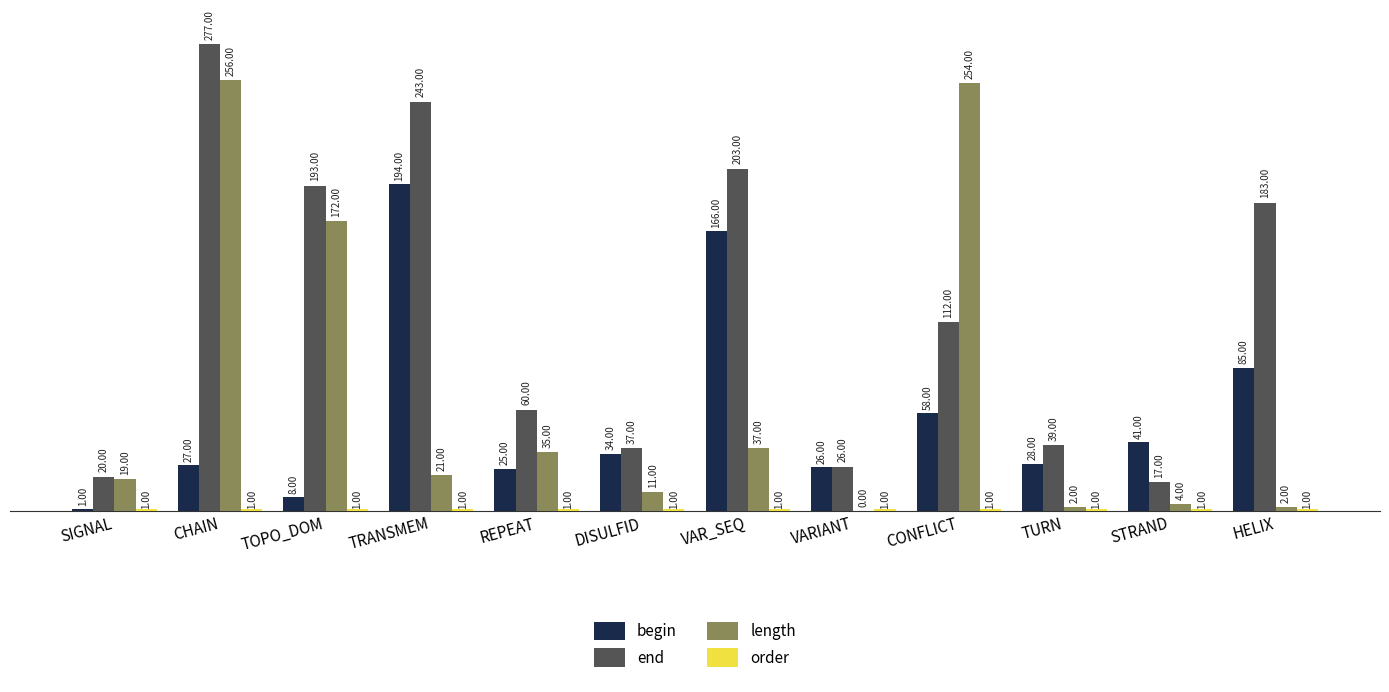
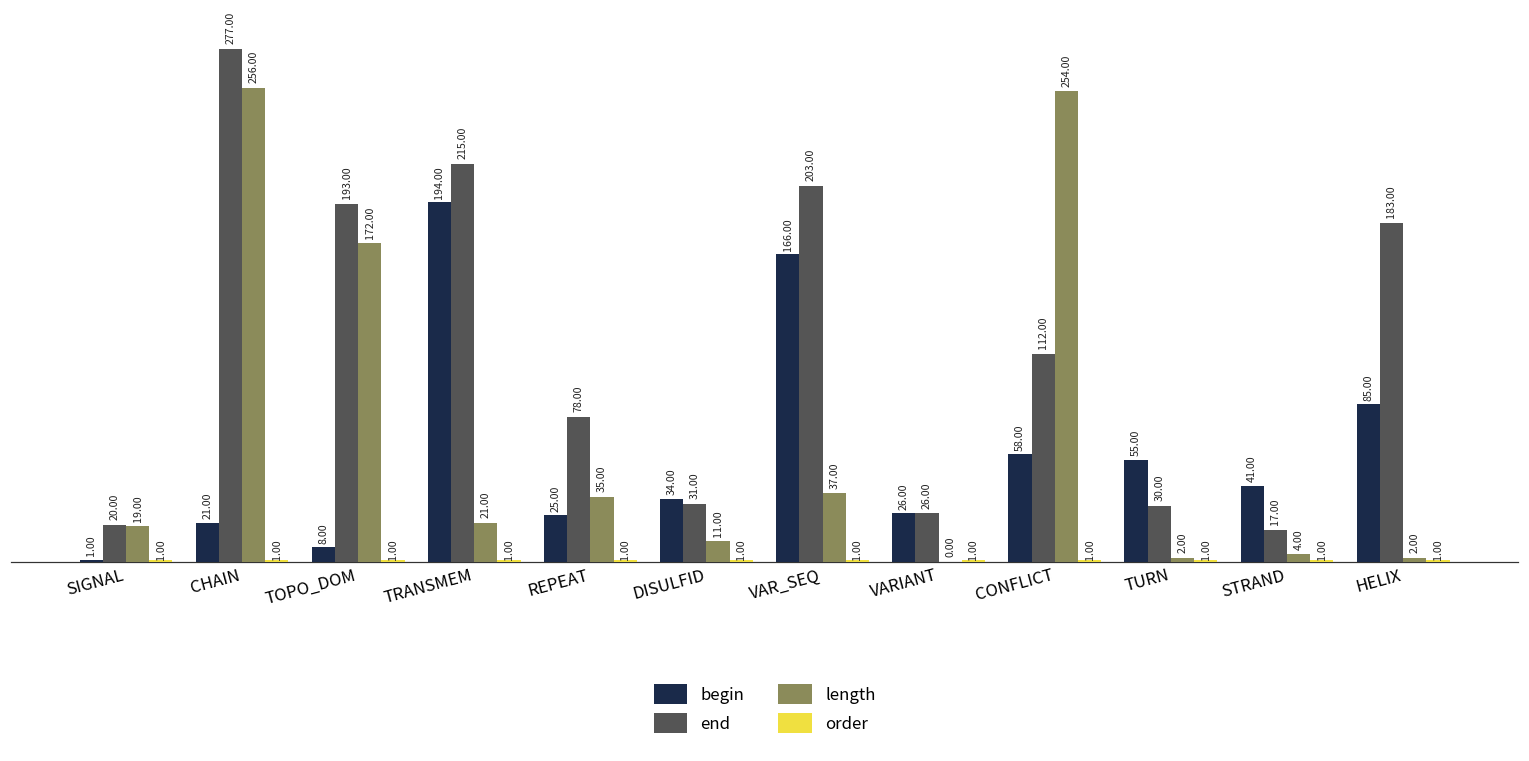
  {
    "begin": {
      "SIGNAL": 1.00,
-     "CHAIN": 27.00,
+     "CHAIN": 21.00,
      "TOPO_DOM": 8.00,
      "TRANSMEM": 194.00,
      "REPEAT": 25.00,
      "DISULFID": 34.00,
      "VAR_SEQ": 166.00,
      "VARIANT": 26.00,
      "CONFLICT": 58.00,
-     "TURN": 28.00,
+     "TURN": 55.00,
      "STRAND": 41.00,
      "HELIX": 85.00
    },
    "end": {
      "SIGNAL": 20.00,
      "CHAIN": 277.00,
      "TOPO_DOM": 193.00,
-     "TRANSMEM": 243.00,
-     "REPEAT": 60.00,
-     "DISULFID": 37.00,
+     "TRANSMEM": 215.00,
+     "REPEAT": 78.00,
+     "DISULFID": 31.00,
      "VAR_SEQ": 203.00,
      "VARIANT": 26.00,
      "CONFLICT": 112.00,
-     "TURN": 39.00,
+     "TURN": 30.00,
      "STRAND": 17.00,
      "HELIX": 183.00
    },
    "length": {
      "SIGNAL": 19.00,
      "CHAIN": 256.00,
      "TOPO_DOM": 172.00,
      "TRANSMEM": 21.00,
      "REPEAT": 35.00,
      "DISULFID": 11.00,
      "VAR_SEQ": 37.00,
      "VARIANT": 0.00,
      "CONFLICT": 254.00,
      "TURN": 2.00,
      "STRAND": 4.00,
      "HELIX": 2.00
    },
    "order": {
      "SIGNAL": 1.00,
      "CHAIN": 1.00,
      "TOPO_DOM": 1.00,
      "TRANSMEM": 1.00,
      "REPEAT": 1.00,
      "DISULFID": 1.00,
      "VAR_SEQ": 1.00,
      "VARIANT": 1.00,
      "CONFLICT": 1.00,
      "TURN": 1.00,
      "STRAND": 1.00,
      "HELIX": 1.00
    }
  }
